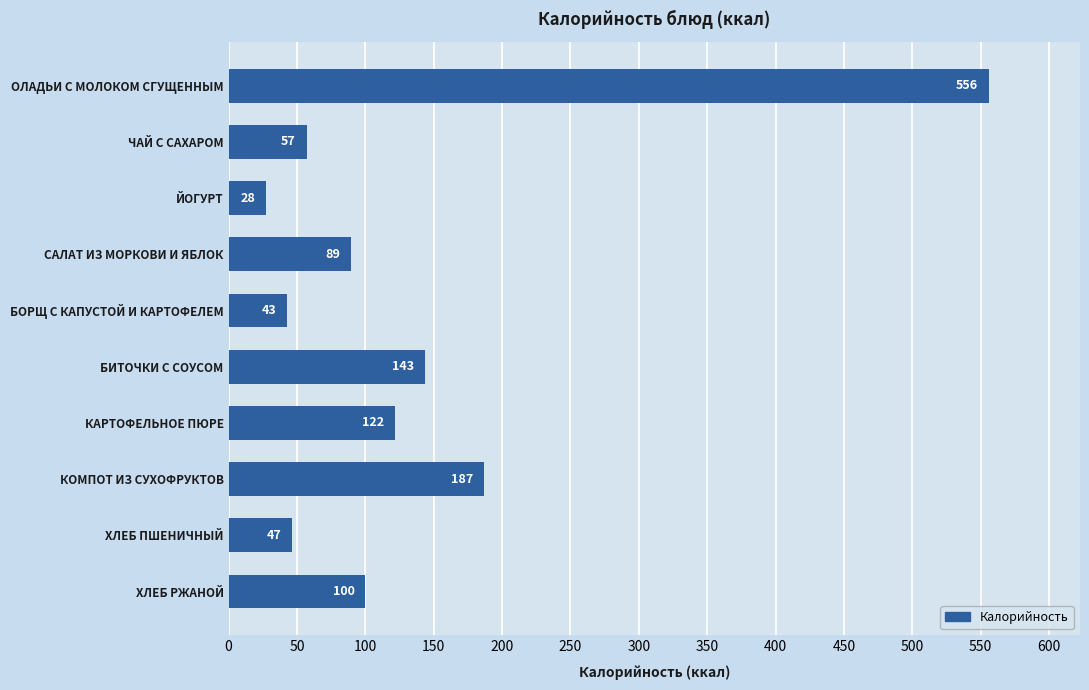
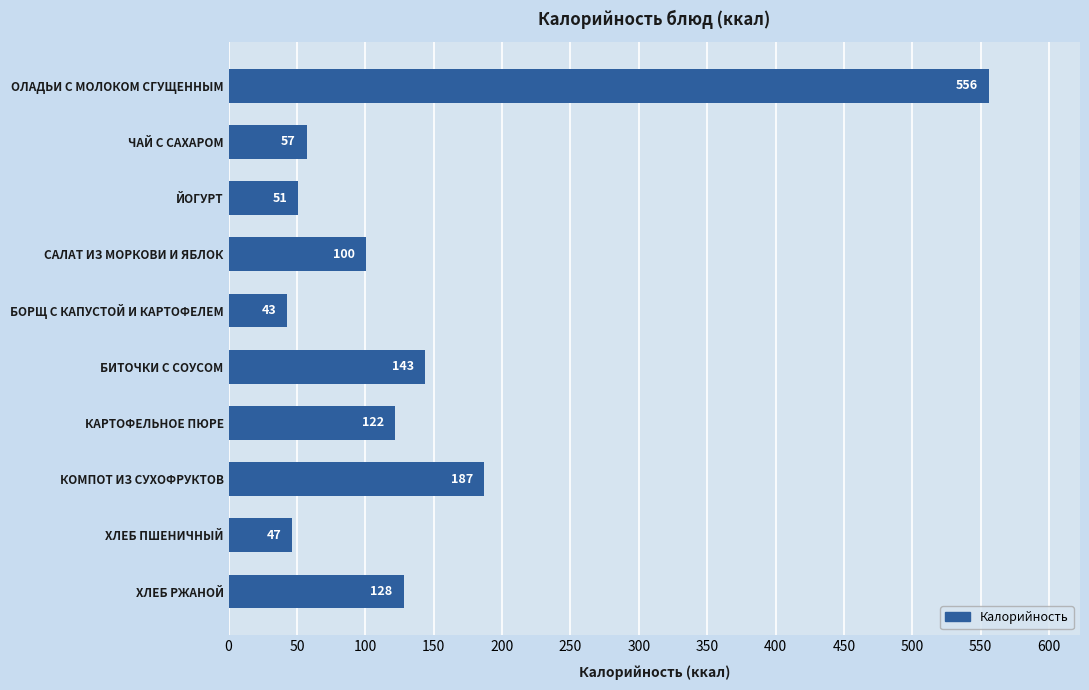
  {
    "ОЛАДЬИ С МОЛОКОМ СГУЩЕННЫМ": 556,
    "ЧАЙ С САХАРОМ": 57,
-   "ЙОГУРТ": 28,
-   "САЛАТ ИЗ МОРКОВИ И ЯБЛОК": 89,
+   "ЙОГУРТ": 51,
+   "САЛАТ ИЗ МОРКОВИ И ЯБЛОК": 100,
    "БОРЩ С КАПУСТОЙ И КАРТОФЕЛЕМ": 43,
    "БИТОЧКИ С СОУСОМ": 143,
    "КАРТОФЕЛЬНОЕ ПЮРЕ": 122,
    "КОМПОТ ИЗ СУХОФРУКТОВ": 187,
    "ХЛЕБ ПШЕНИЧНЫЙ": 47,
-   "ХЛЕБ РЖАНОЙ": 100
+   "ХЛЕБ РЖАНОЙ": 128
  }
